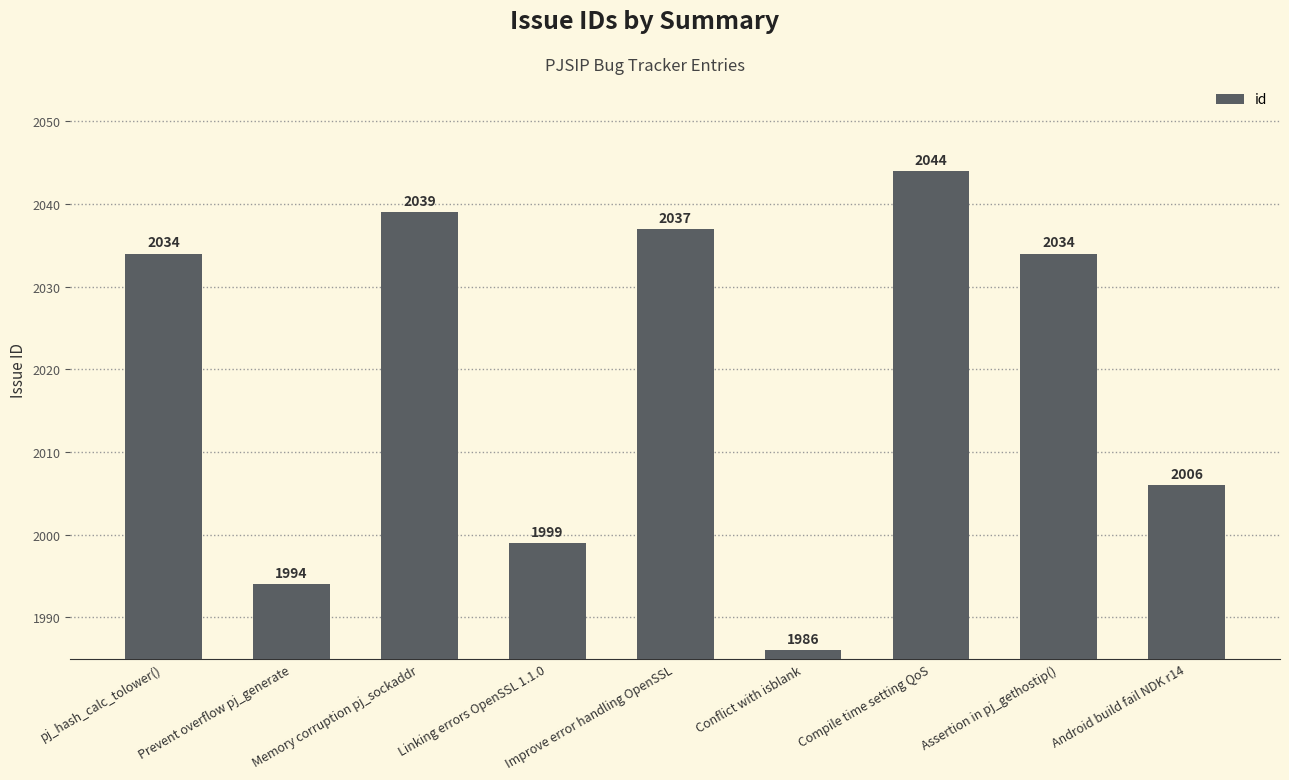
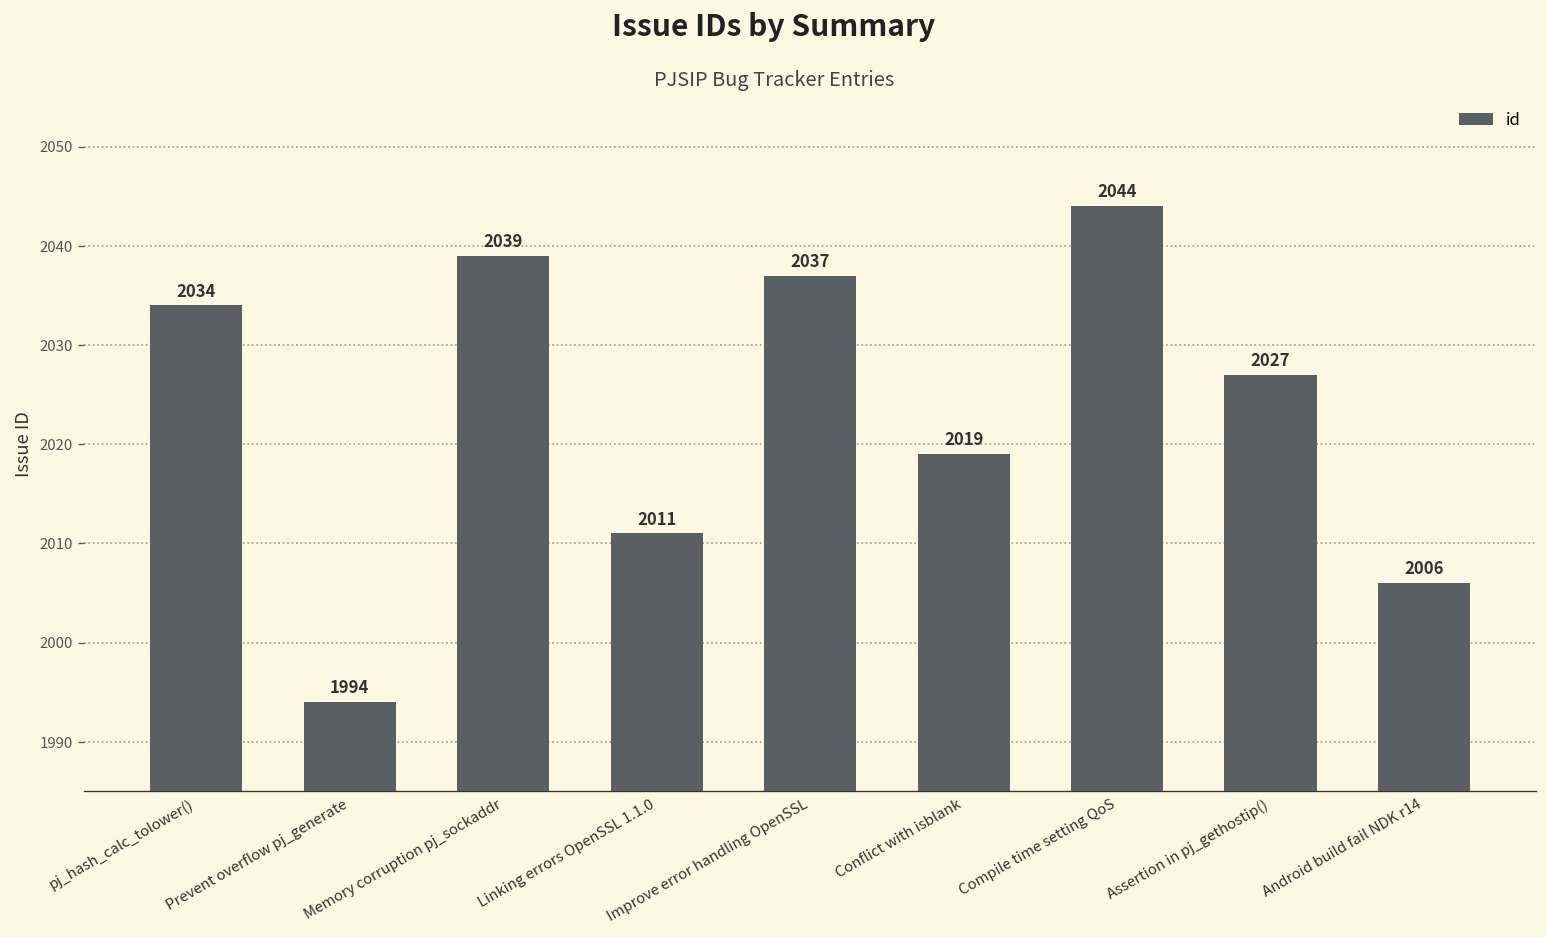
  {
    "pj_hash_calc_tolower()": 2034,
    "Prevent overflow pj_generate": 1994,
    "Memory corruption pj_sockaddr": 2039,
-   "Linking errors OpenSSL 1.1.0": 1999,
+   "Linking errors OpenSSL 1.1.0": 2011,
    "Improve error handling OpenSSL": 2037,
-   "Conflict with isblank": 1986,
+   "Conflict with isblank": 2019,
    "Compile time setting QoS": 2044,
-   "Assertion in pj_gethostip()": 2034,
+   "Assertion in pj_gethostip()": 2027,
    "Android build fail NDK r14": 2006
  }
